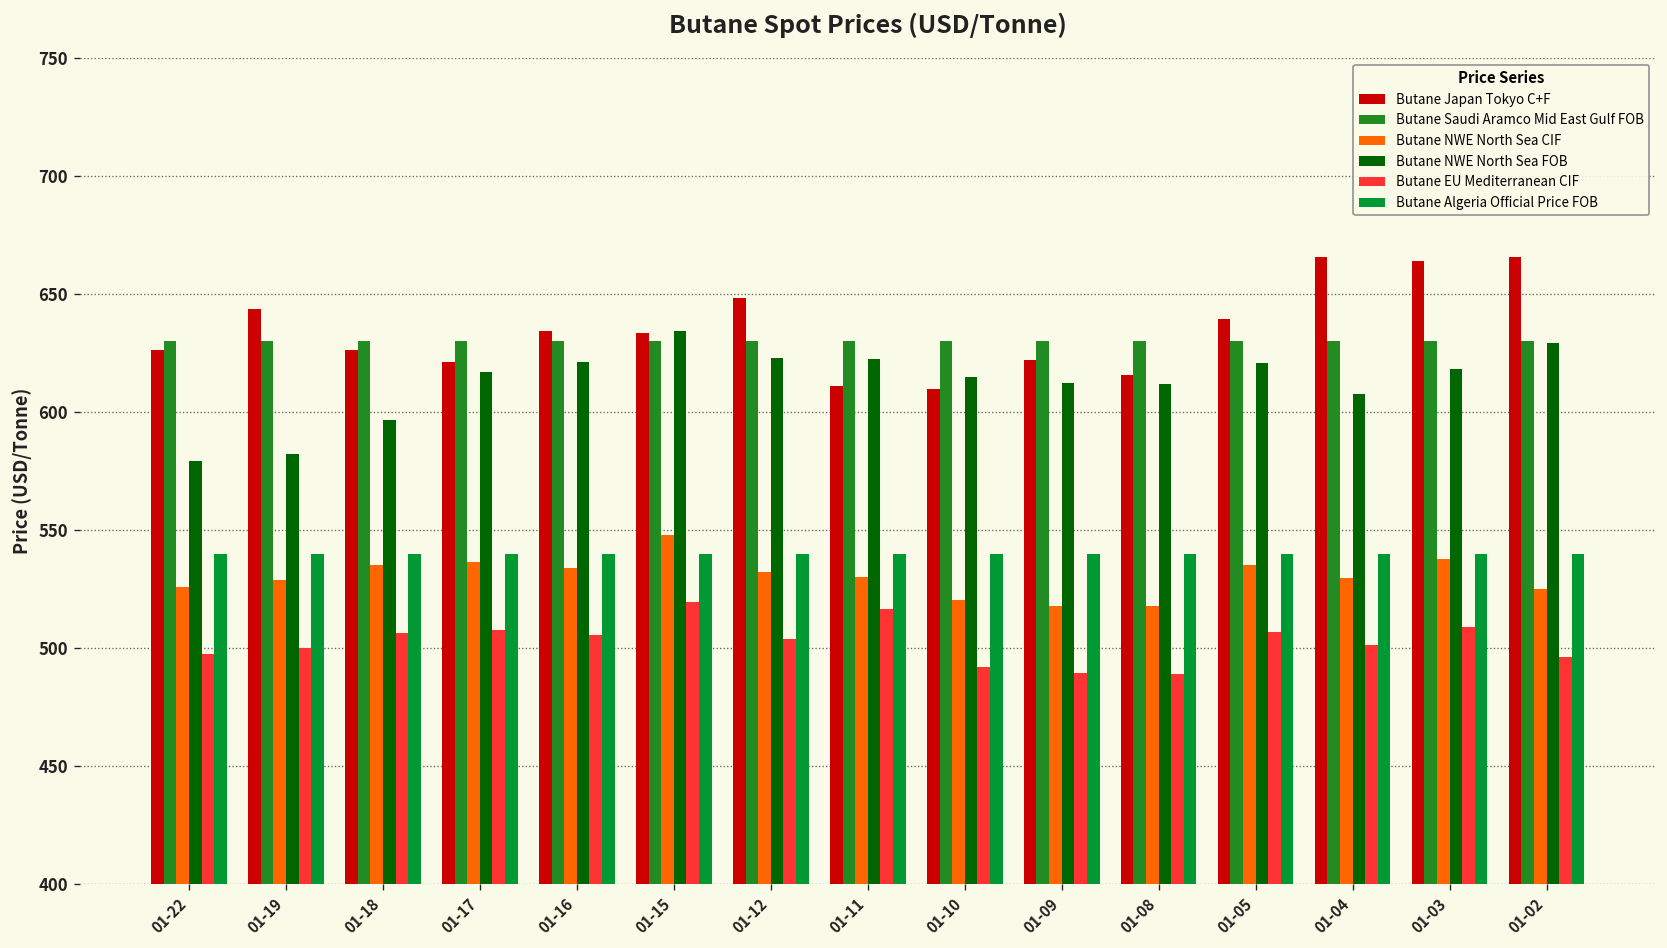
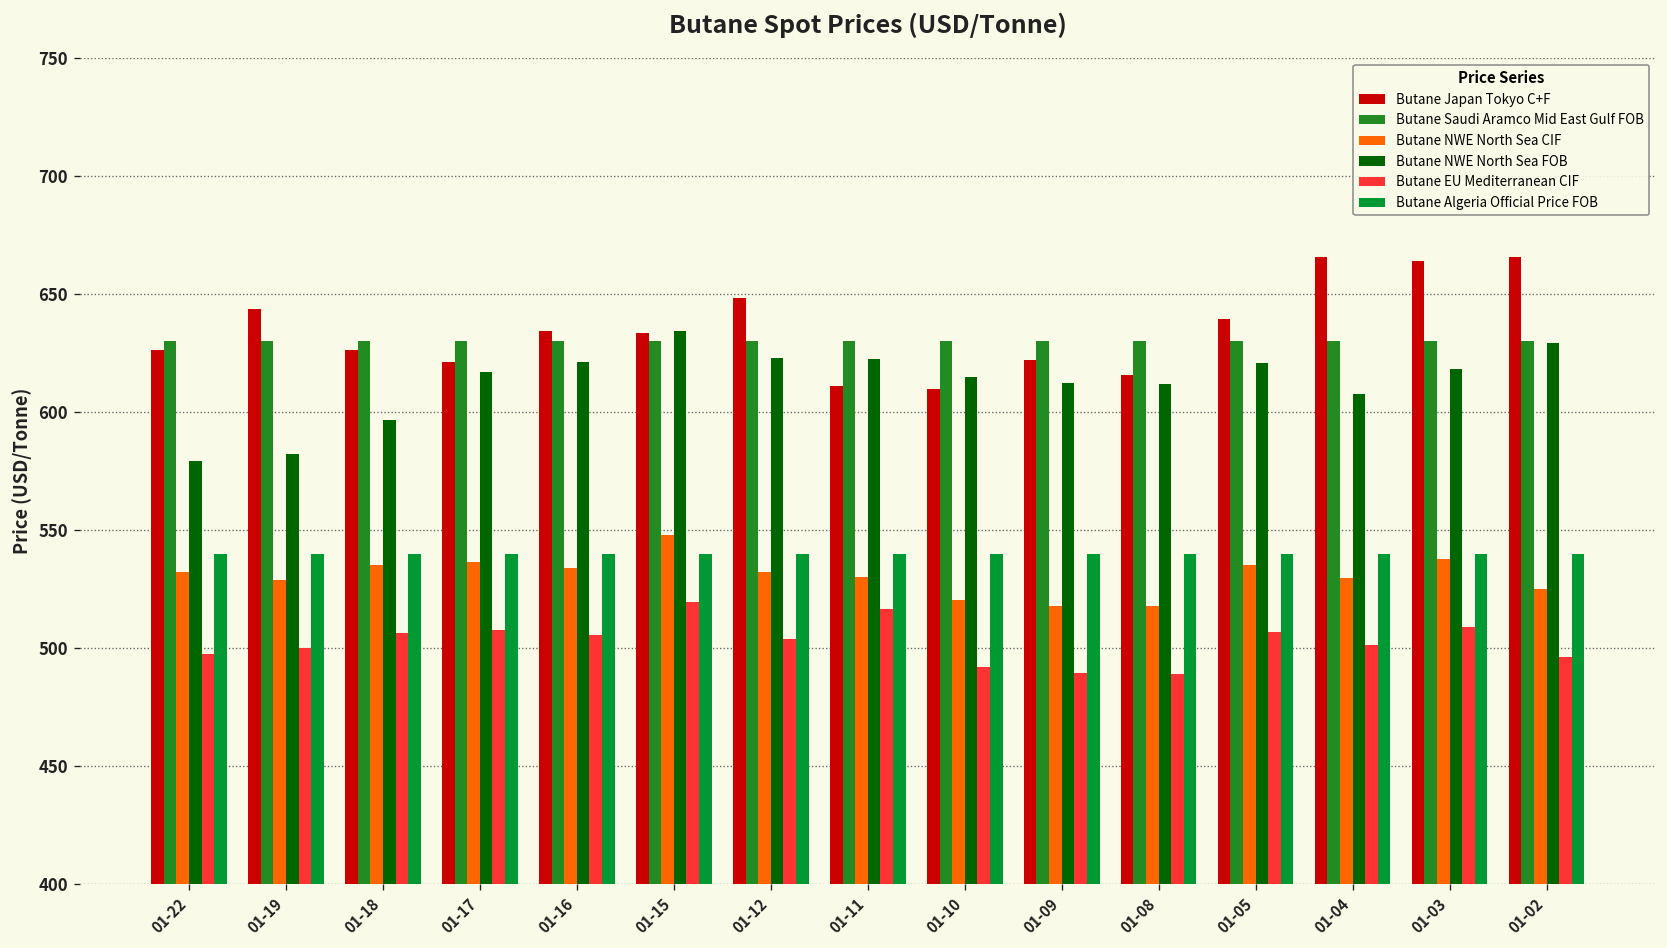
  {
    "Butane Japan Tokyo C+F": {
      "01-22": 626,
      "01-19": 644,
      "01-18": 626,
      "01-17": 621,
      "01-16": 634,
      "01-15": 633,
      "01-12": 648,
      "01-11": 611,
      "01-10": 610,
      "01-09": 622,
      "01-08": 616,
      "01-05": 640,
      "01-04": 666,
      "01-03": 664,
      "01-02": 666
    },
    "Butane NWE North Sea CIF": {
-     "01-22": 526,
+     "01-22": 532,
      "01-19": 529,
      "01-18": 535,
      "01-17": 536,
      "01-16": 534,
      "01-15": 548,
      "01-12": 532,
      "01-11": 530,
      "01-10": 520,
      "01-09": 518,
      "01-08": 518,
      "01-05": 535,
      "01-04": 530,
      "01-03": 538,
      "01-02": 525
    },
    "Butane NWE North Sea FOB": {
      "01-22": 579,
      "01-19": 582,
      "01-18": 597,
      "01-17": 617,
      "01-16": 621,
      "01-15": 634,
      "01-12": 623,
      "01-11": 622,
      "01-10": 615,
      "01-09": 613,
      "01-08": 612,
      "01-05": 621,
      "01-04": 608,
      "01-03": 618,
      "01-02": 629
    },
    "Butane EU Mediterranean CIF": {
      "01-22": 498,
      "01-19": 500,
      "01-18": 507,
      "01-17": 508,
      "01-16": 506,
      "01-15": 520,
      "01-12": 504,
      "01-11": 517,
      "01-10": 492,
      "01-09": 490,
      "01-08": 489,
      "01-05": 507,
      "01-04": 501,
      "01-03": 509,
      "01-02": 496
    }
  }
